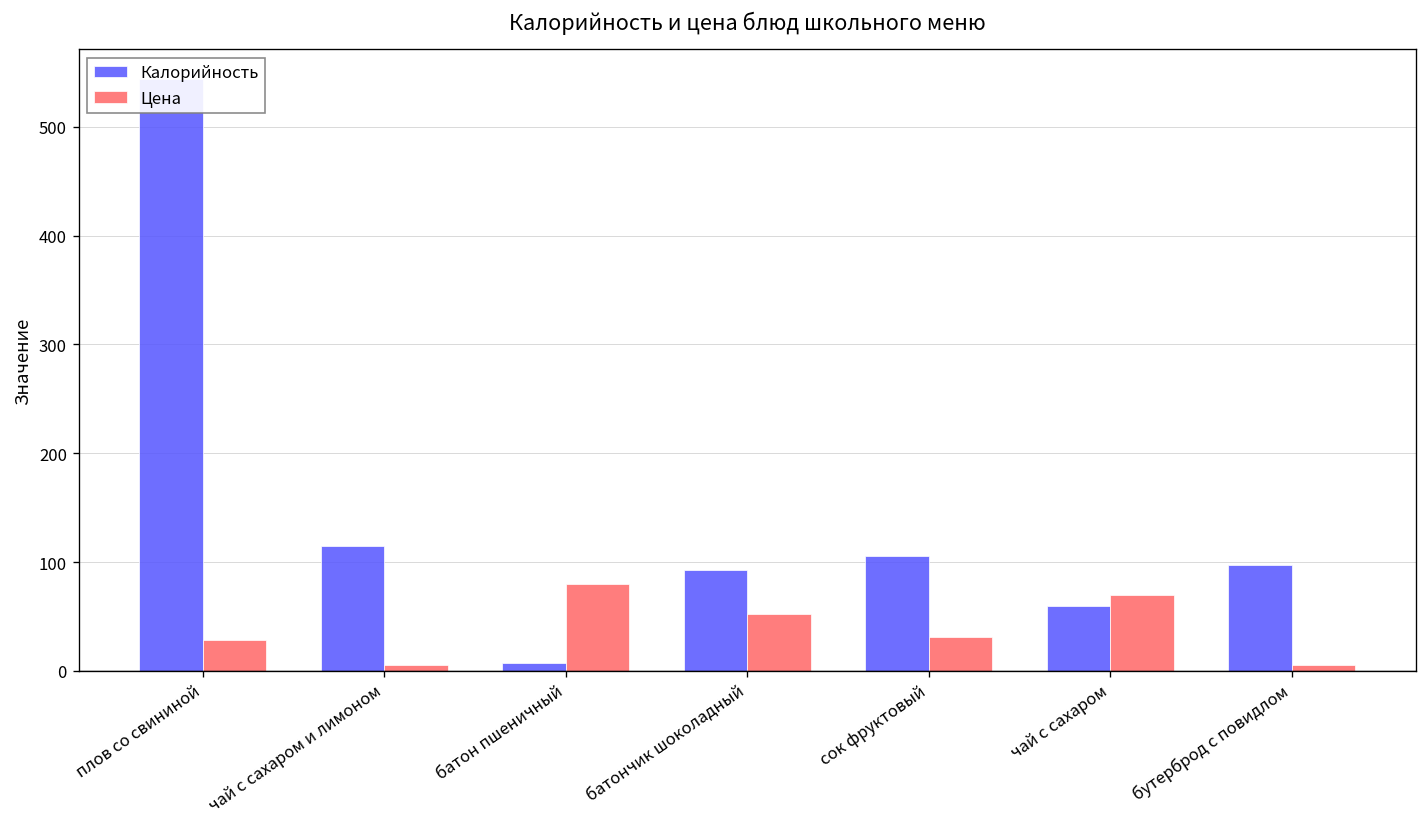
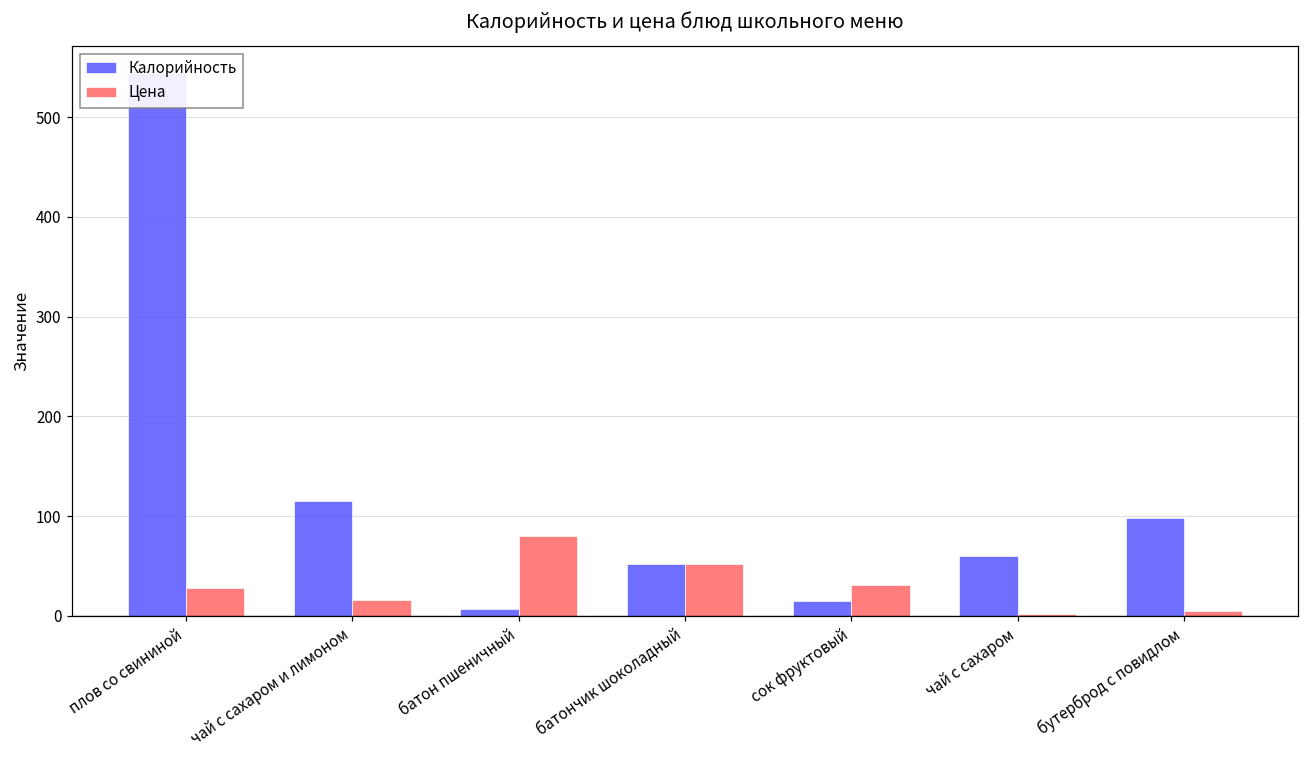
  {
    "Калорийность": {
      "чай с сахаром и лимоном": 110,
      "батон пшеничный": 10,
-     "батончик шоколадный": 90,
-     "сок фруктовый": 110,
+     "батончик шоколадный": 50,
+     "сок фруктовый": 20,
      "чай с сахаром": 60,
      "бутерброд с повидлом": 100
    },
    "Цена": {
      "плов со свининой": 30,
-     "чай с сахаром и лимоном": 10,
+     "чай с сахаром и лимоном": 20,
      "батон пшеничный": 80,
      "батончик шоколадный": 50,
      "сок фруктовый": 30,
-     "чай с сахаром": 70,
+     "чай с сахаром": 0,
      "бутерброд с повидлом": 10
    }
  }
